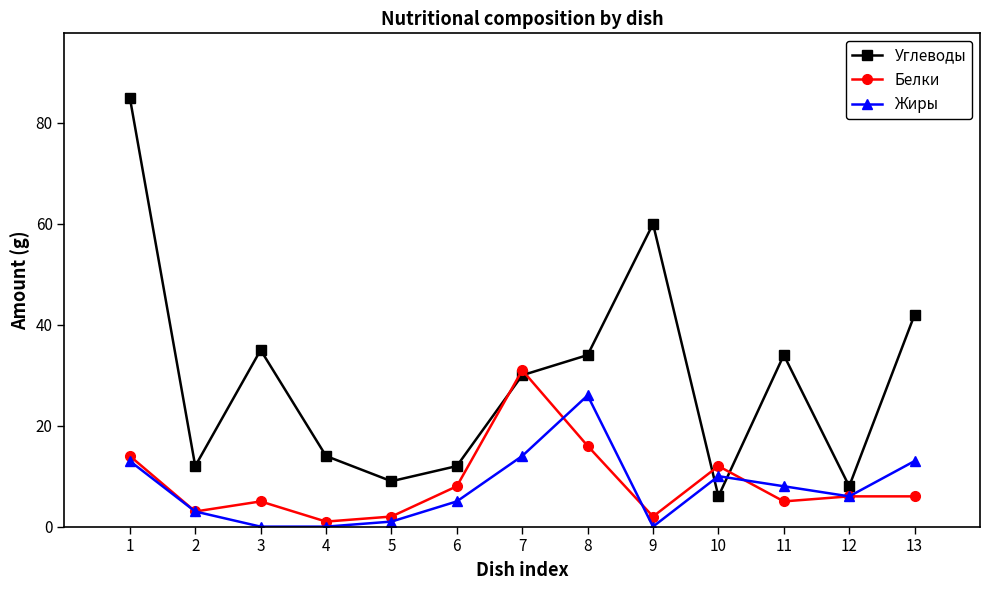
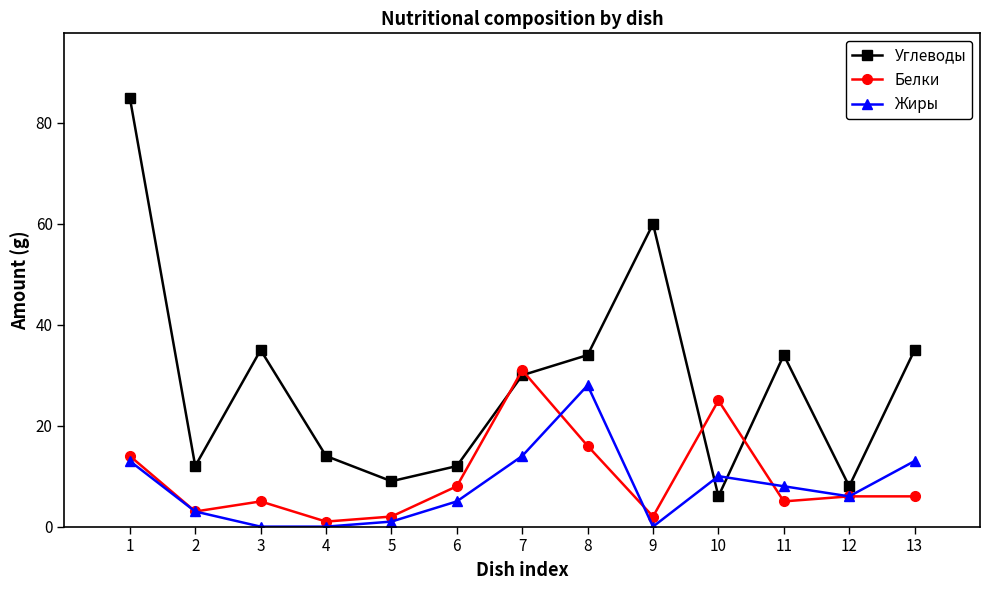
  {
    "Углеводы": {
      "1": 85,
      "2": 12,
      "3": 35,
      "4": 14,
      "5": 9,
      "6": 12,
      "7": 30,
      "8": 34,
      "9": 60,
      "10": 6,
      "11": 34,
      "12": 8,
-     "13": 42
+     "13": 35
    },
    "Белки": {
      "1": 14,
      "3": 5,
      "4": 1,
      "5": 2,
      "6": 8,
      "7": 31,
      "8": 16,
      "9": 2,
-     "10": 12,
+     "10": 25,
      "11": 5,
      "13": 6
    },
    "Жиры": {
      "1": 13,
      "3": 0,
      "4": 0,
      "5": 1,
      "6": 5,
      "7": 14,
-     "8": 26,
+     "8": 28,
      "9": 0,
      "10": 10,
      "11": 8,
      "13": 13
    }
  }
